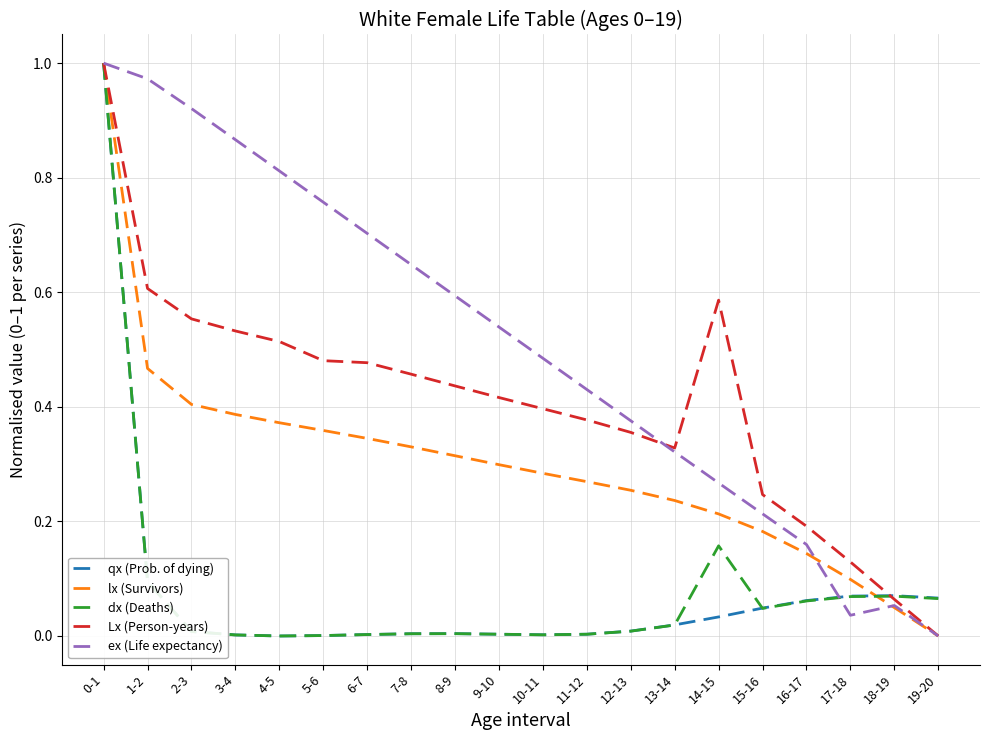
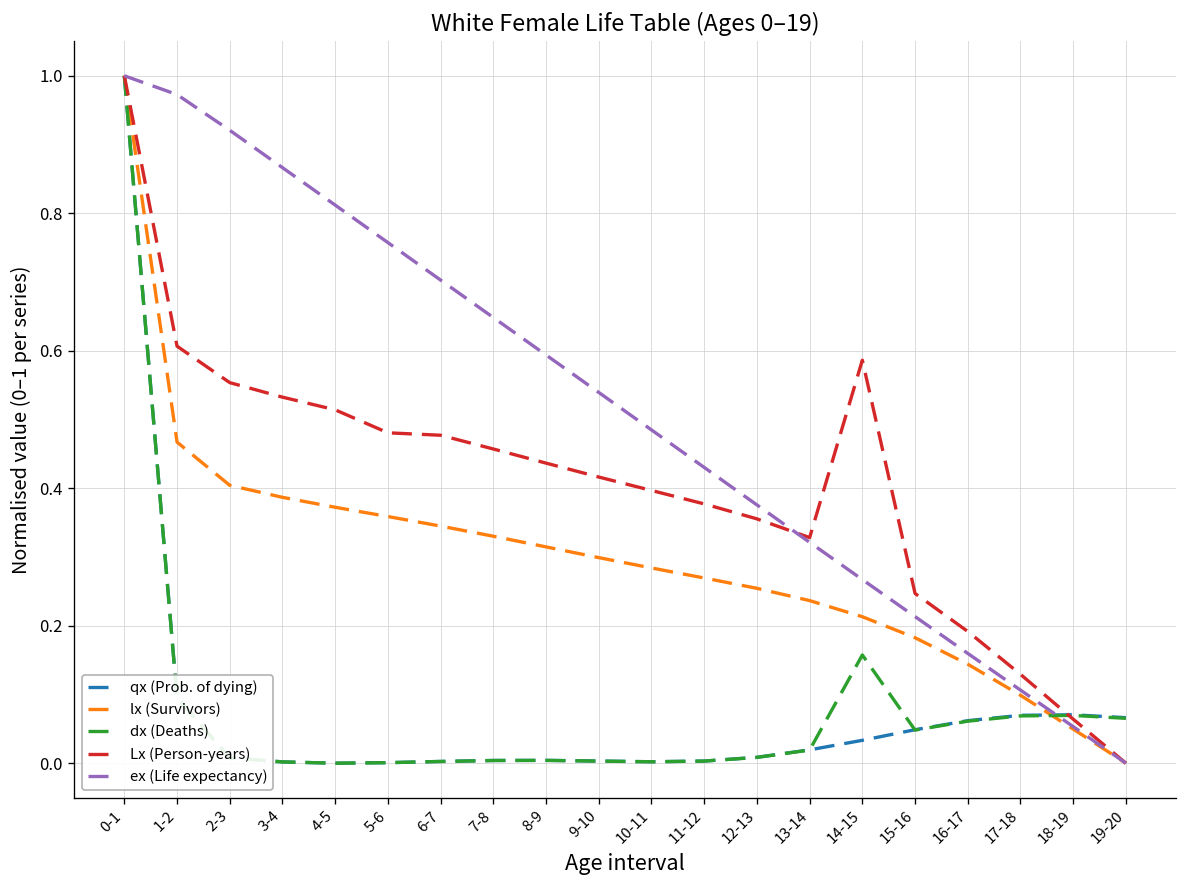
  {
    "qx (Prob. of dying)": {
      "14-15": 0.03
    },
    "lx (Survivors)": {
      "1-2": 0.47,
      "2-3": 0.40,
      "3-4": 0.39,
      "4-5": 0.37,
      "5-6": 0.36,
      "6-7": 0.34,
      "7-8": 0.33,
      "8-9": 0.31,
      "9-10": 0.30,
      "10-11": 0.28,
      "11-12": 0.27,
      "12-13": 0.25,
      "13-14": 0.24,
      "14-15": 0.21,
      "15-16": 0.18,
      "16-17": 0.14,
      "17-18": 0.10
    },
    "dx (Deaths)": {
      "14-15": 0.16
    },
    "Lx (Person-years)": {
      "1-2": 0.61,
      "2-3": 0.55,
      "3-4": 0.53,
      "4-5": 0.51,
      "5-6": 0.48,
      "6-7": 0.48,
      "7-8": 0.46,
      "8-9": 0.44,
      "9-10": 0.42,
      "10-11": 0.40,
      "11-12": 0.38,
      "12-13": 0.36,
      "13-14": 0.33,
      "14-15": 0.59,
      "15-16": 0.25,
      "16-17": 0.19,
      "17-18": 0.13,
      "18-19": 0.06
    },
    "ex (Life expectancy)": {
      "1-2": 0.97,
      "2-3": 0.92,
      "3-4": 0.87,
      "4-5": 0.81,
      "5-6": 0.76,
      "6-7": 0.70,
      "7-8": 0.65,
      "8-9": 0.59,
      "9-10": 0.54,
      "10-11": 0.48,
      "11-12": 0.43,
      "12-13": 0.38,
      "13-14": 0.32,
      "14-15": 0.27,
      "15-16": 0.21,
      "16-17": 0.16,
-     "17-18": 0.04
+     "17-18": 0.11
    }
  }
